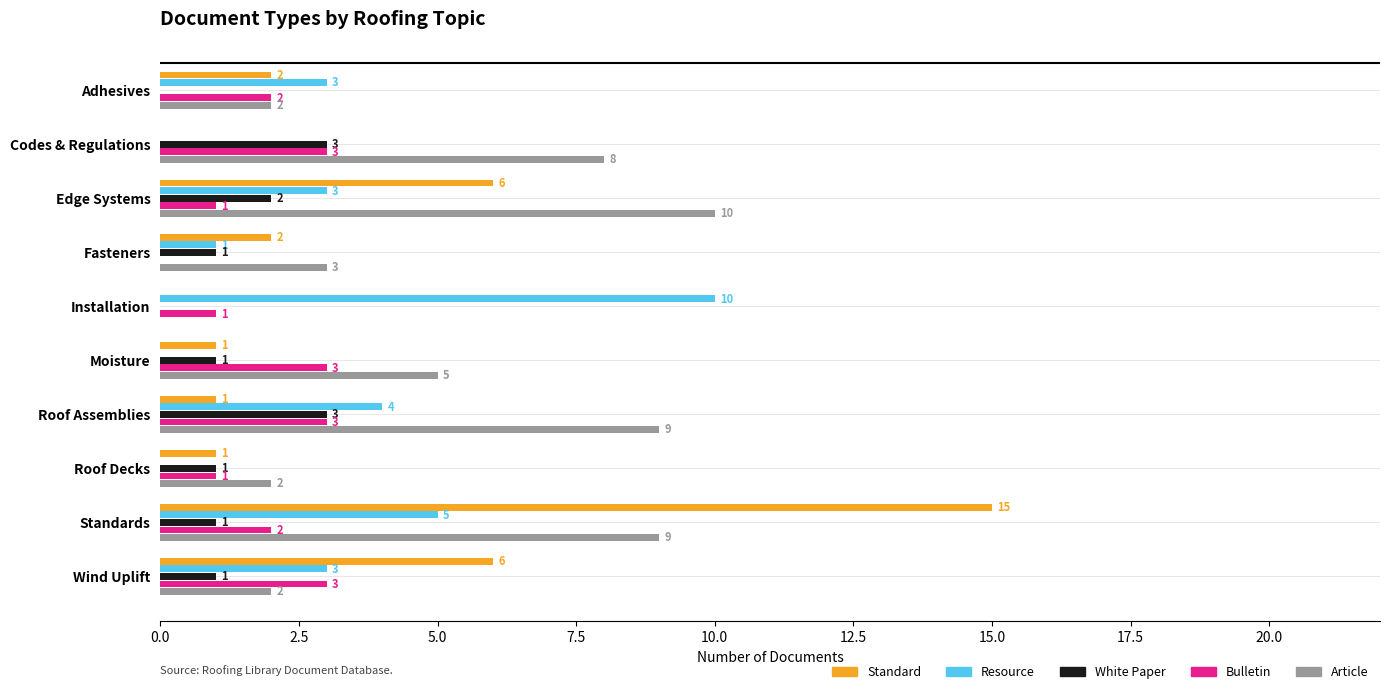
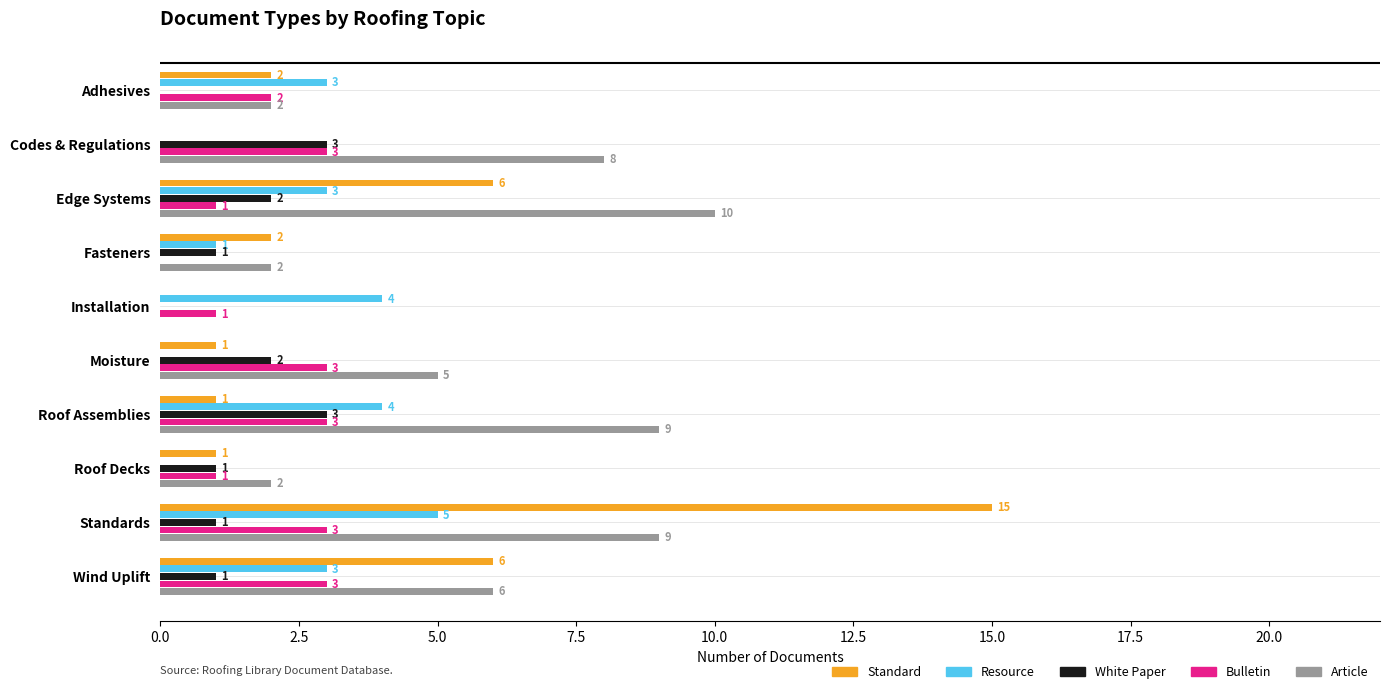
  {
    "Standard": {
      "Adhesives": 2,
      "Edge Systems": 6,
      "Fasteners": 2,
      "Moisture": 1,
      "Roof Assemblies": 1,
      "Roof Decks": 1,
      "Standards": 15,
      "Wind Uplift": 6
    },
    "Resource": {
      "Adhesives": 3,
      "Edge Systems": 3,
-     "Installation": 10,
+     "Installation": 4,
      "Roof Assemblies": 4,
      "Standards": 5,
      "Wind Uplift": 3
    },
    "White Paper": {
      "Edge Systems": 2,
-     "Moisture": 1,
+     "Moisture": 2,
      "Standards": 1,
      "Wind Uplift": 1
    },
    "Bulletin": {
      "Edge Systems": 1,
      "Installation": 1,
      "Moisture": 3,
-     "Standards": 2,
+     "Standards": 3,
      "Wind Uplift": 3
    },
    "Article": {
      "Codes & Regulations": 8,
      "Edge Systems": 10,
-     "Fasteners": 3,
+     "Fasteners": 2,
      "Moisture": 5,
      "Roof Assemblies": 9,
      "Roof Decks": 2,
      "Standards": 9,
-     "Wind Uplift": 2
+     "Wind Uplift": 6
    }
  }
